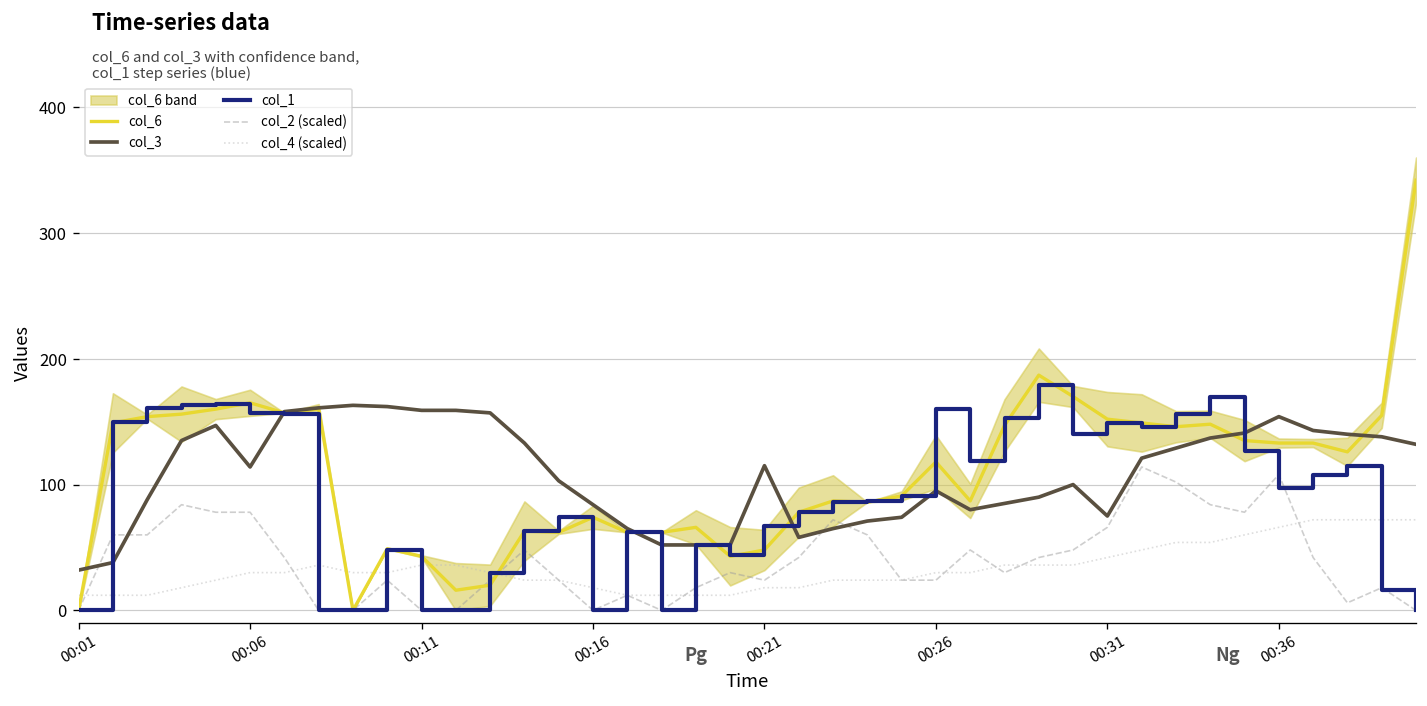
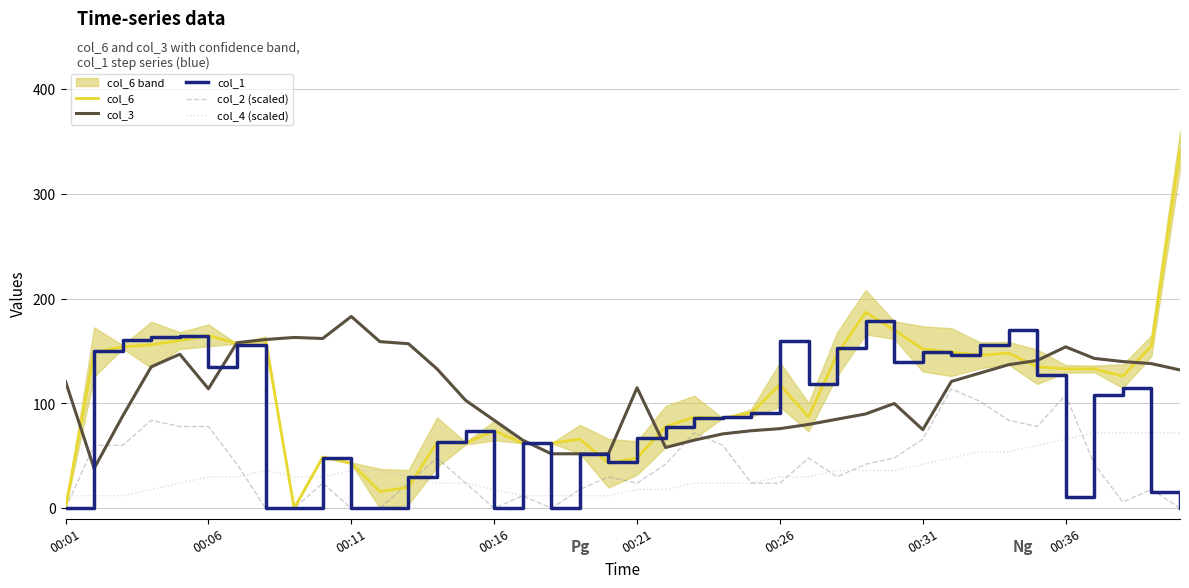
  {
    "col_3": {
-     "00:01": 32,
+     "00:01": 121,
      "00:06": 114,
-     "00:11": 159,
+     "00:11": 183,
      "00:21": 115,
-     "00:26": 95,
+     "00:26": 76,
      "00:31": 75,
      "00:36": 154
    },
    "col_1": {
-     "00:06": 157,
+     "00:06": 135,
      "00:21": 67,
      "00:26": 160,
      "00:31": 149,
-     "00:36": 97
+     "00:36": 11
    }
  }
